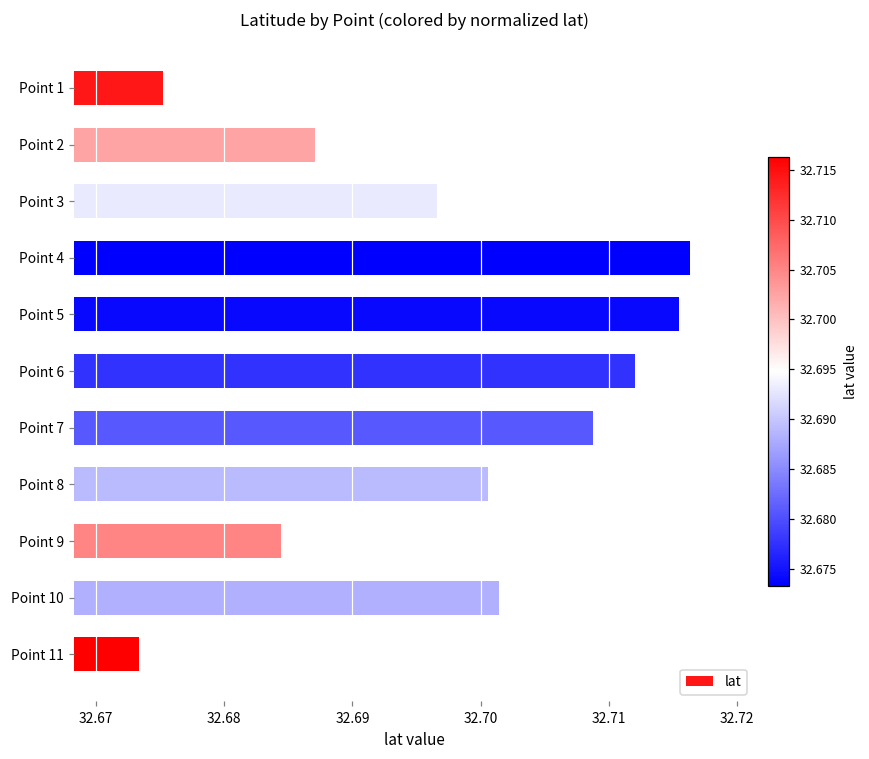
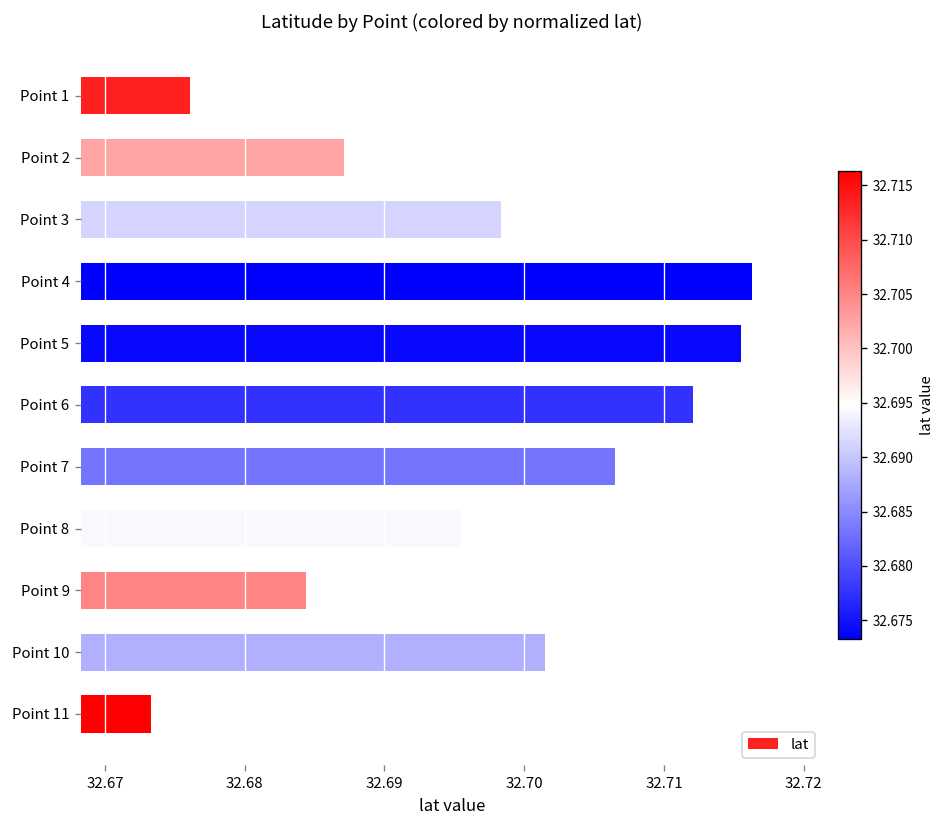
  {
-   "Point 1": 32.6752,
+   "Point 1": 32.6761,
    "Point 2": 32.6871,
-   "Point 3": 32.6966,
+   "Point 3": 32.6984,
    "Point 4": 32.7163,
    "Point 5": 32.7155,
    "Point 6": 32.7121,
-   "Point 7": 32.7088,
-   "Point 8": 32.7006,
+   "Point 7": 32.7065,
+   "Point 8": 32.6954,
    "Point 9": 32.6844,
    "Point 10": 32.7015,
    "Point 11": 32.6733
  }
